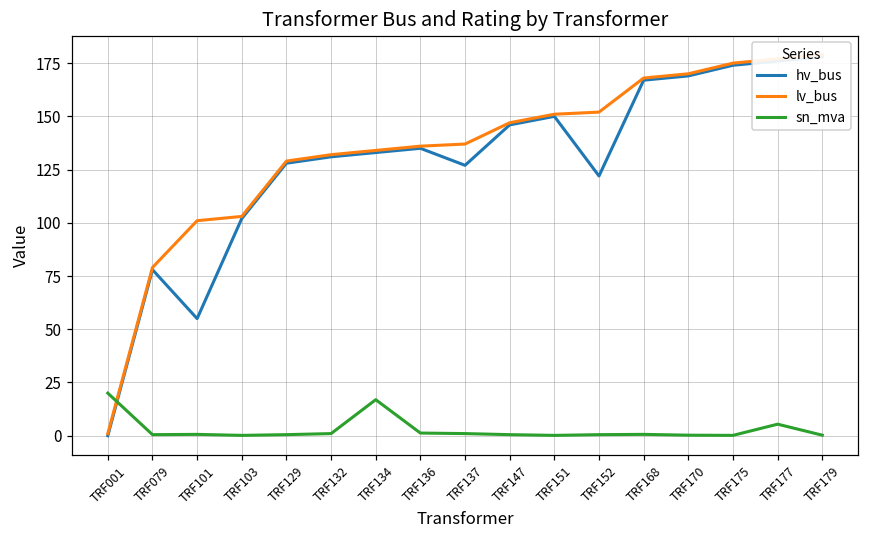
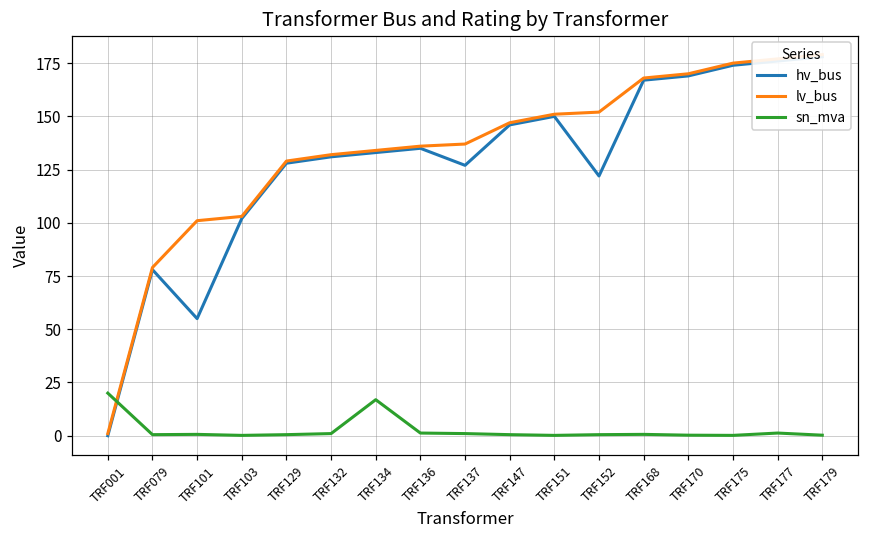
  {
    "hv_bus": {
      "TRF101": 55,
      "TRF137": 127,
      "TRF152": 122
    },
    "lv_bus": {
      "TRF101": 101,
      "TRF137": 137,
      "TRF152": 152
    },
    "sn_mva": {
      "TRF001": 20,
      "TRF079": 1,
      "TRF101": 1,
      "TRF103": 0,
      "TRF129": 1,
      "TRF132": 1,
      "TRF134": 17,
      "TRF136": 1,
      "TRF137": 1,
      "TRF147": 1,
      "TRF151": 0,
      "TRF152": 1,
      "TRF168": 1,
      "TRF170": 0,
      "TRF175": 0,
-     "TRF177": 5,
+     "TRF177": 1,
      "TRF179": 0
    }
  }
